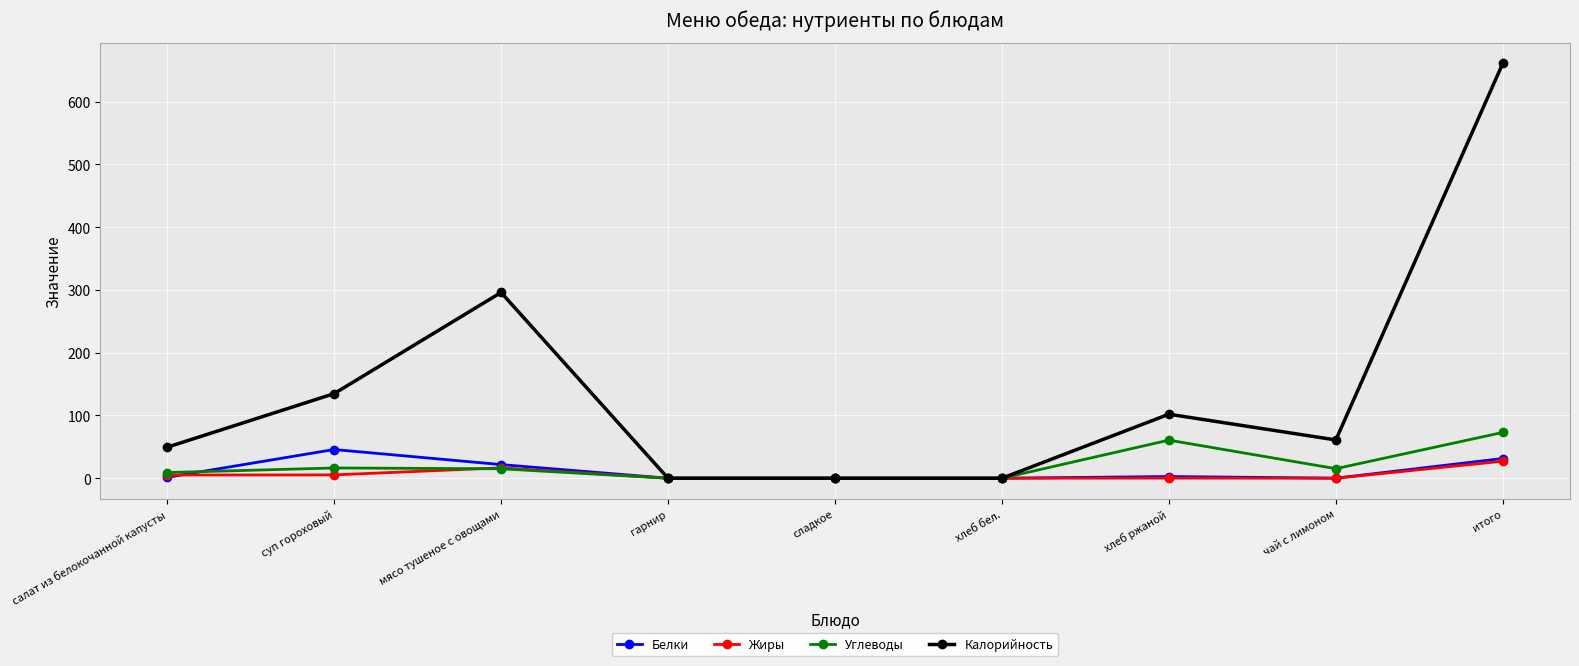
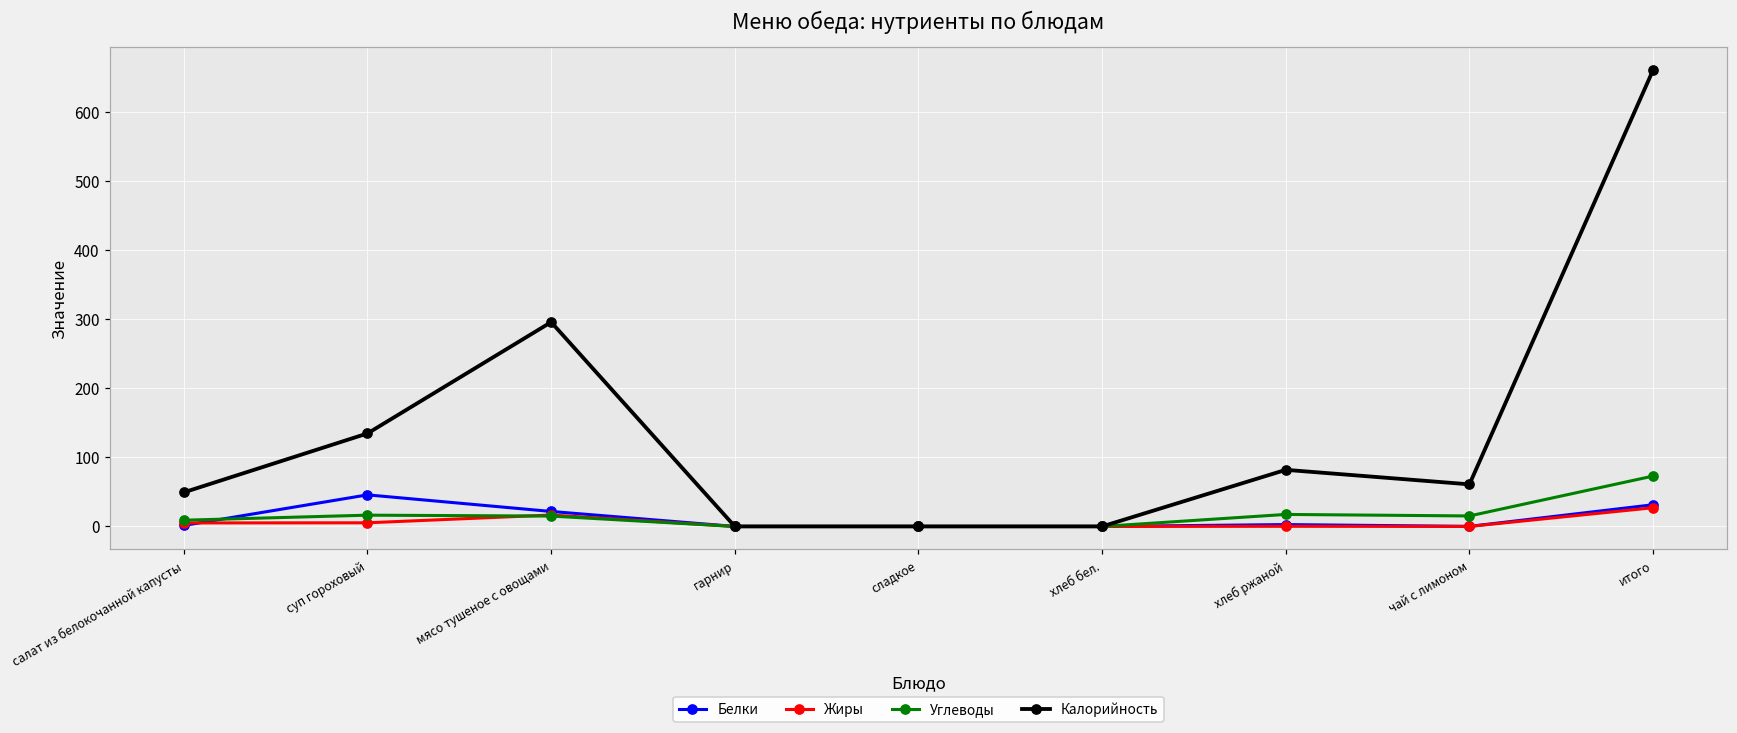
  {
    "Белки": {
      "суп гороховый": 50,
      "мясо тушеное с овощами": 20,
      "итого": 30
    },
    "Жиры": {
      "суп гороховый": 10,
      "итого": 30
    },
    "Углеводы": {
      "суп гороховый": 20,
-     "хлеб ржаной": 60,
+     "хлеб ржаной": 20,
      "чай с лимоном": 20,
      "итого": 70
    },
    "Калорийность": {
      "салат из белокочанной капусты": 50,
      "суп гороховый": 130,
      "мясо тушеное с овощами": 300,
-     "хлеб ржаной": 100,
+     "хлеб ржаной": 80,
      "чай с лимоном": 60,
      "итого": 660
    }
  }
